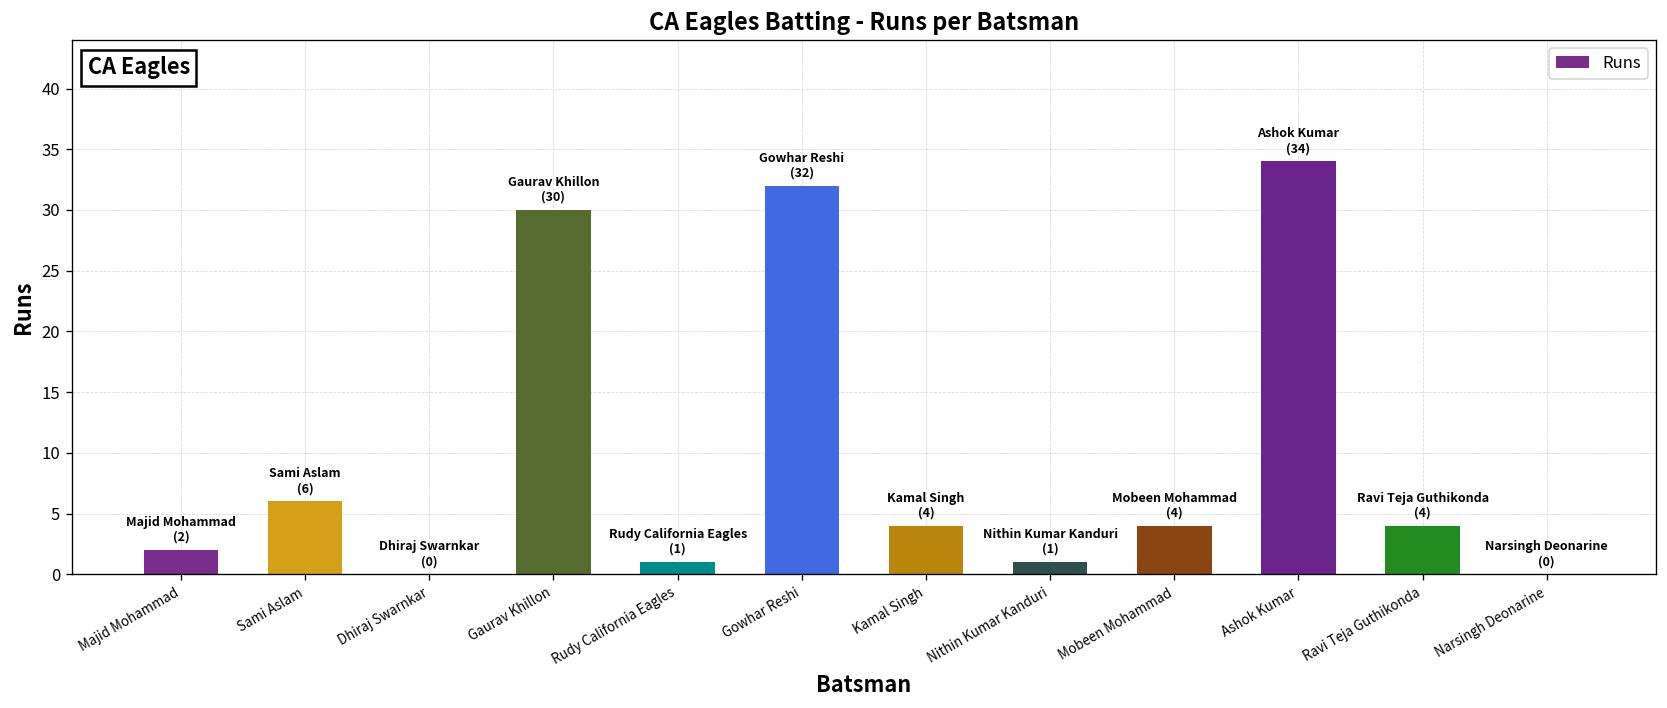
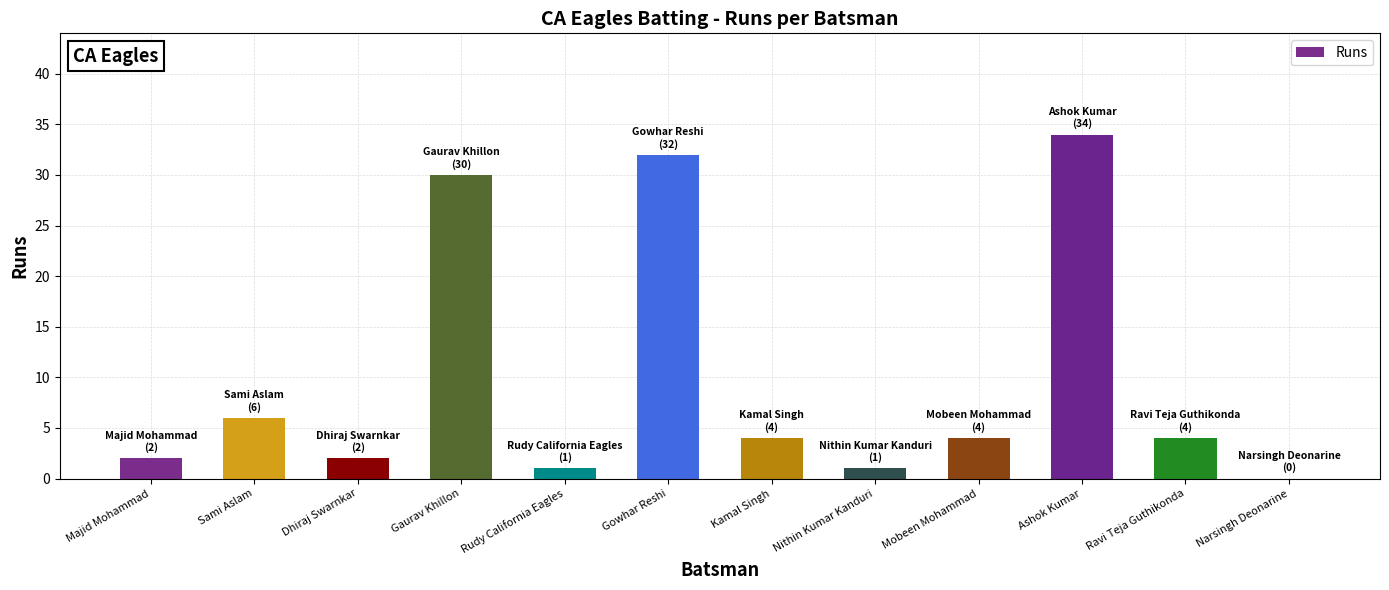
  {
    "Majid Mohammad": "(2)",
    "Sami Aslam": "(6)",
-   "Dhiraj Swarnkar": "(0)",
+   "Dhiraj Swarnkar": "(2)",
    "Gaurav Khillon": "(30)",
    "Rudy California Eagles": "(1)",
    "Gowhar Reshi": "(32)",
    "Kamal Singh": "(4)",
    "Nithin Kumar Kanduri": "(1)",
    "Mobeen Mohammad": "(4)",
    "Ashok Kumar": "(34)",
    "Ravi Teja Guthikonda": "(4)",
    "Narsingh Deonarine": "(0)"
  }
